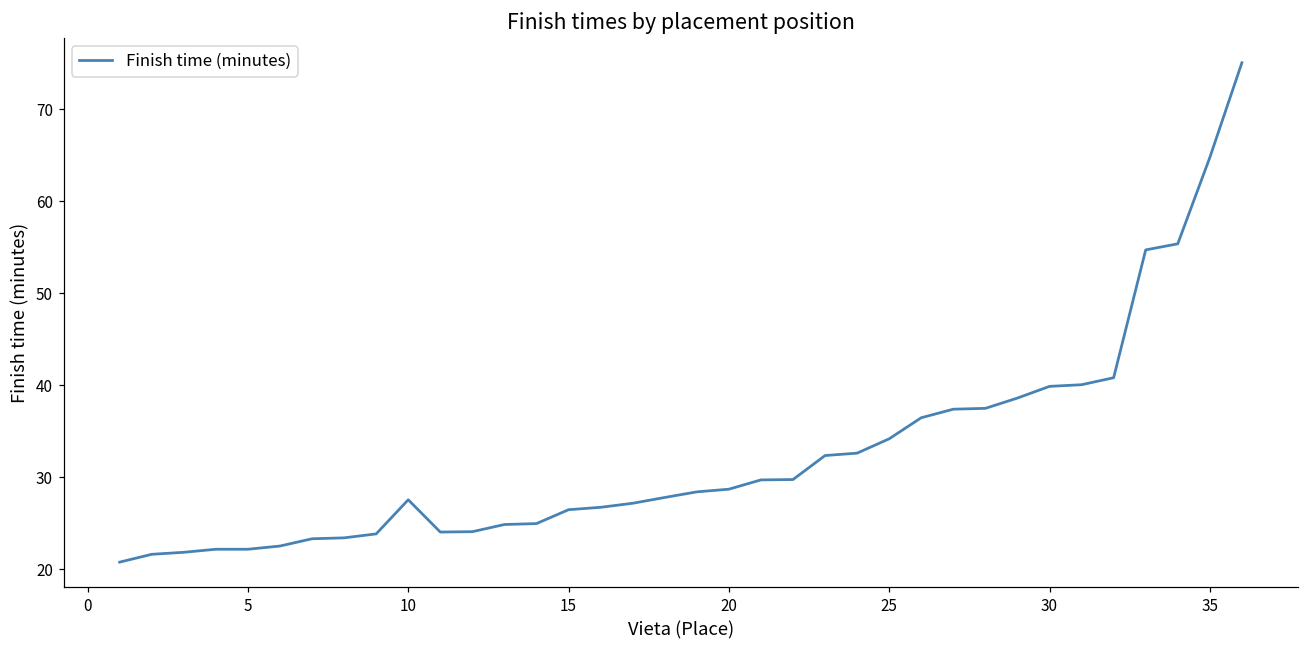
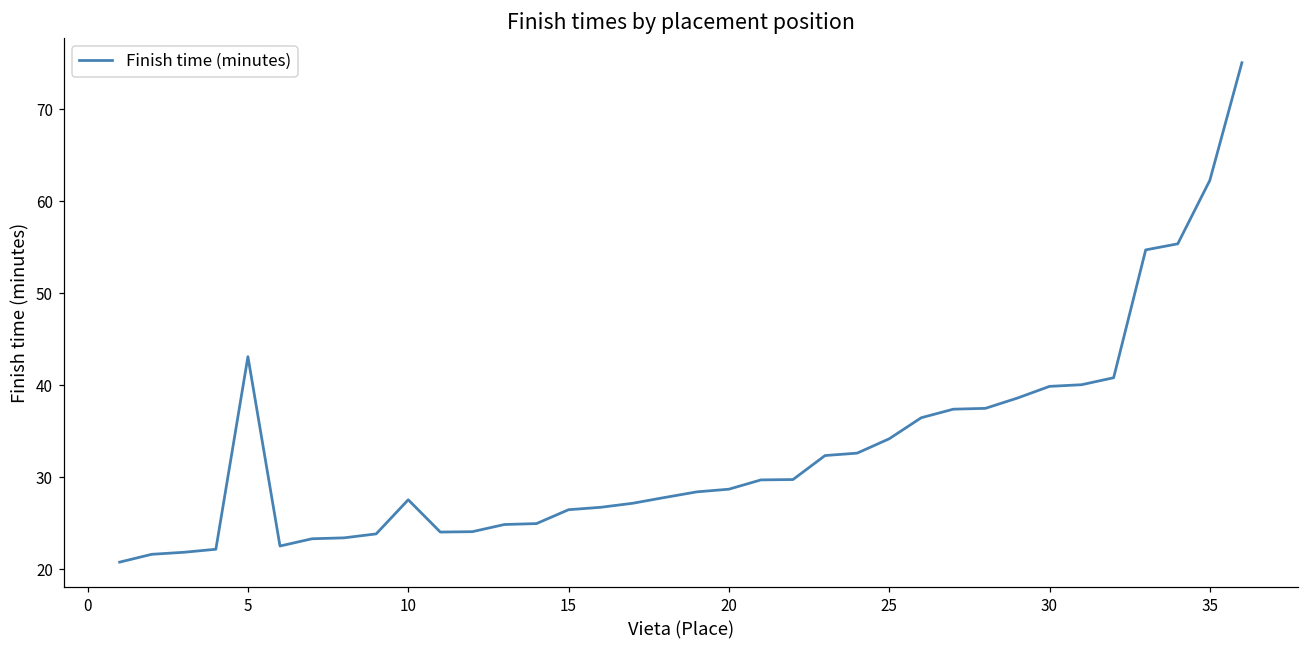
  {
-   "5": 22,
+   "5": 43,
    "10": 28,
    "15": 26,
    "20": 29,
    "25": 34,
    "30": 40,
-   "35": 65
+   "35": 62
  }
